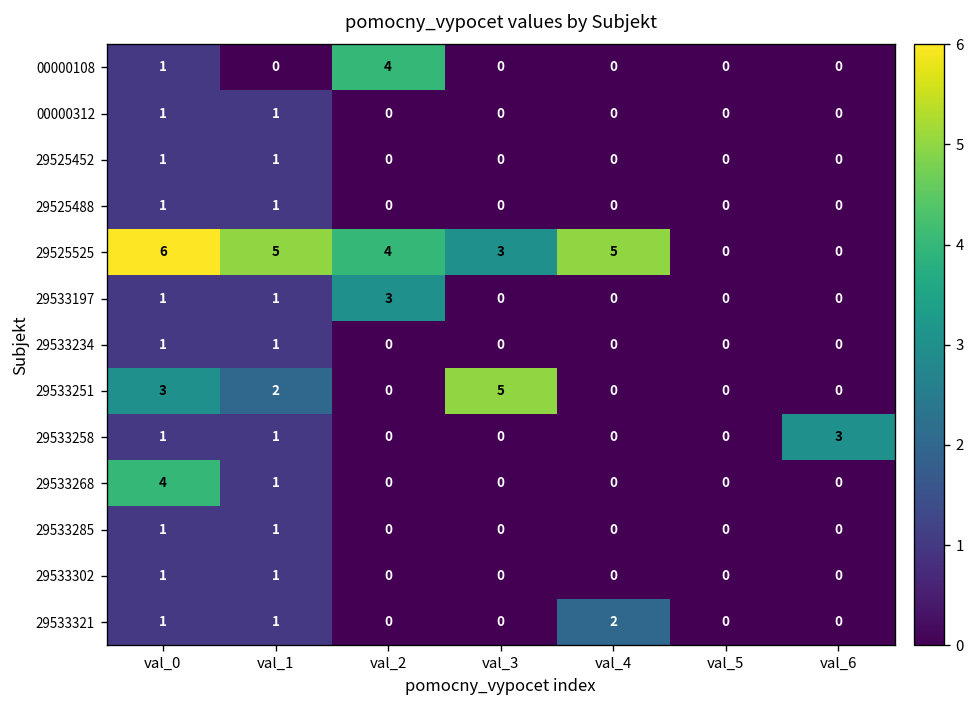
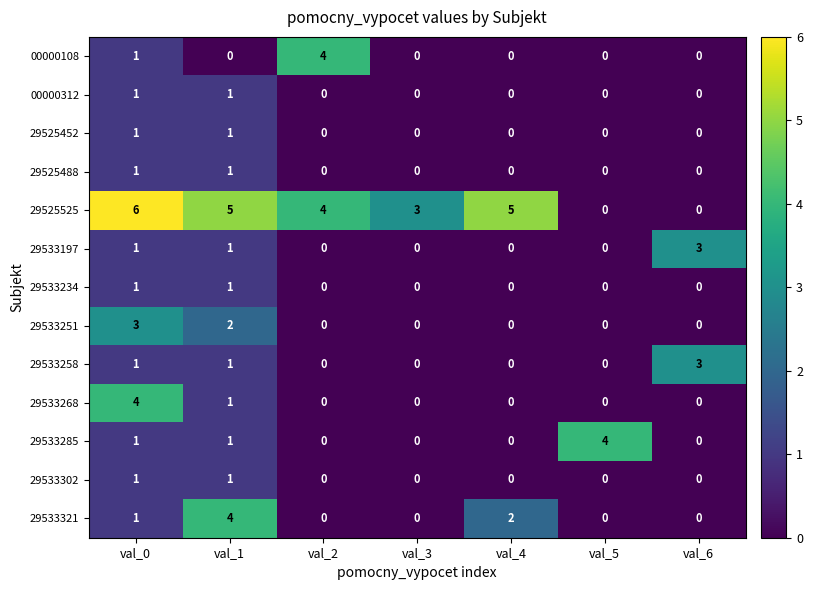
  {
    "00000108": {
      "val_0": 1,
      "val_1": 0,
      "val_2": 4,
      "val_3": 0,
      "val_4": 0,
      "val_5": 0,
      "val_6": 0
    },
    "00000312": {
      "val_0": 1,
      "val_1": 1,
      "val_2": 0,
      "val_3": 0,
      "val_4": 0,
      "val_5": 0,
      "val_6": 0
    },
    "29525452": {
      "val_0": 1,
      "val_1": 1,
      "val_2": 0,
      "val_3": 0,
      "val_4": 0,
      "val_5": 0,
      "val_6": 0
    },
    "29525488": {
      "val_0": 1,
      "val_1": 1,
      "val_2": 0,
      "val_3": 0,
      "val_4": 0,
      "val_5": 0,
      "val_6": 0
    },
    "29525525": {
      "val_0": 6,
      "val_1": 5,
      "val_2": 4,
      "val_3": 3,
      "val_4": 5,
      "val_5": 0,
      "val_6": 0
    },
    "29533197": {
      "val_0": 1,
      "val_1": 1,
-     "val_2": 3,
+     "val_2": 0,
      "val_3": 0,
      "val_4": 0,
      "val_5": 0,
-     "val_6": 0
+     "val_6": 3
    },
    "29533234": {
      "val_0": 1,
      "val_1": 1,
      "val_2": 0,
      "val_3": 0,
      "val_4": 0,
      "val_5": 0,
      "val_6": 0
    },
    "29533251": {
      "val_0": 3,
      "val_1": 2,
      "val_2": 0,
-     "val_3": 5,
+     "val_3": 0,
      "val_4": 0,
      "val_5": 0,
      "val_6": 0
    },
    "29533258": {
      "val_0": 1,
      "val_1": 1,
      "val_2": 0,
      "val_3": 0,
      "val_4": 0,
      "val_5": 0,
      "val_6": 3
    },
    "29533268": {
      "val_0": 4,
      "val_1": 1,
      "val_2": 0,
      "val_3": 0,
      "val_4": 0,
      "val_5": 0,
      "val_6": 0
    },
    "29533285": {
      "val_0": 1,
      "val_1": 1,
      "val_2": 0,
      "val_3": 0,
      "val_4": 0,
-     "val_5": 0,
+     "val_5": 4,
      "val_6": 0
    },
    "29533302": {
      "val_0": 1,
      "val_1": 1,
      "val_2": 0,
      "val_3": 0,
      "val_4": 0,
      "val_5": 0,
      "val_6": 0
    },
    "29533321": {
      "val_0": 1,
-     "val_1": 1,
+     "val_1": 4,
      "val_2": 0,
      "val_3": 0,
      "val_4": 2,
      "val_5": 0,
      "val_6": 0
    }
  }
